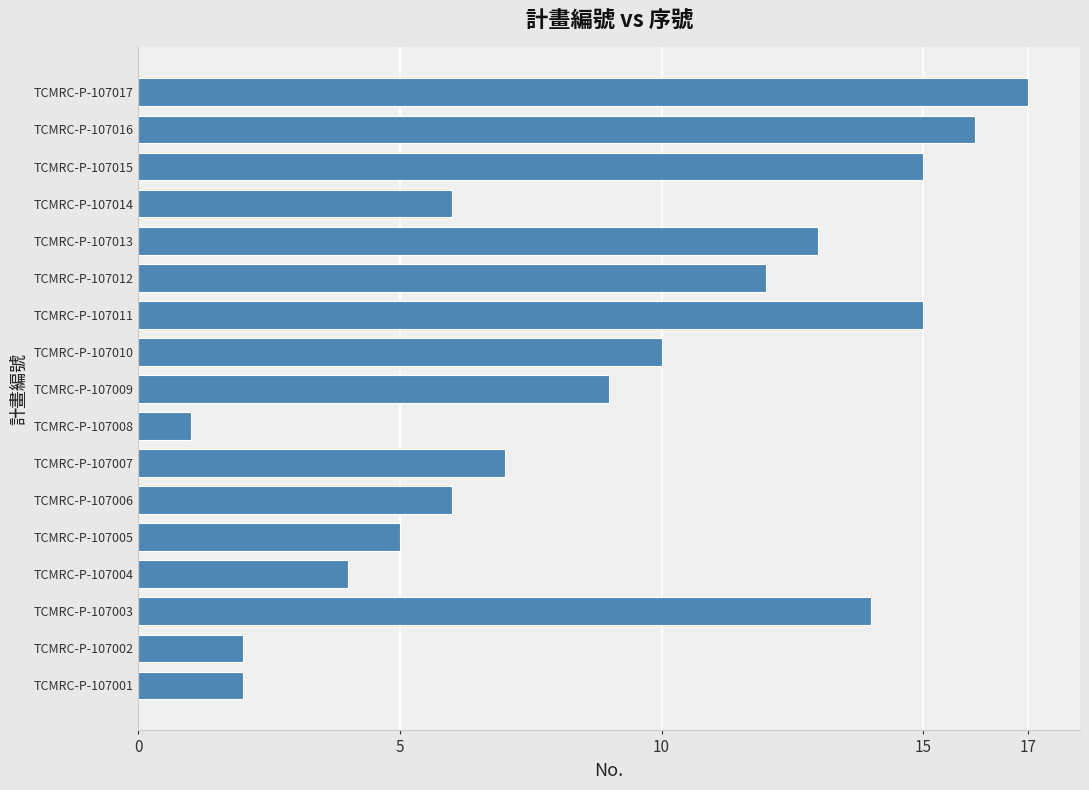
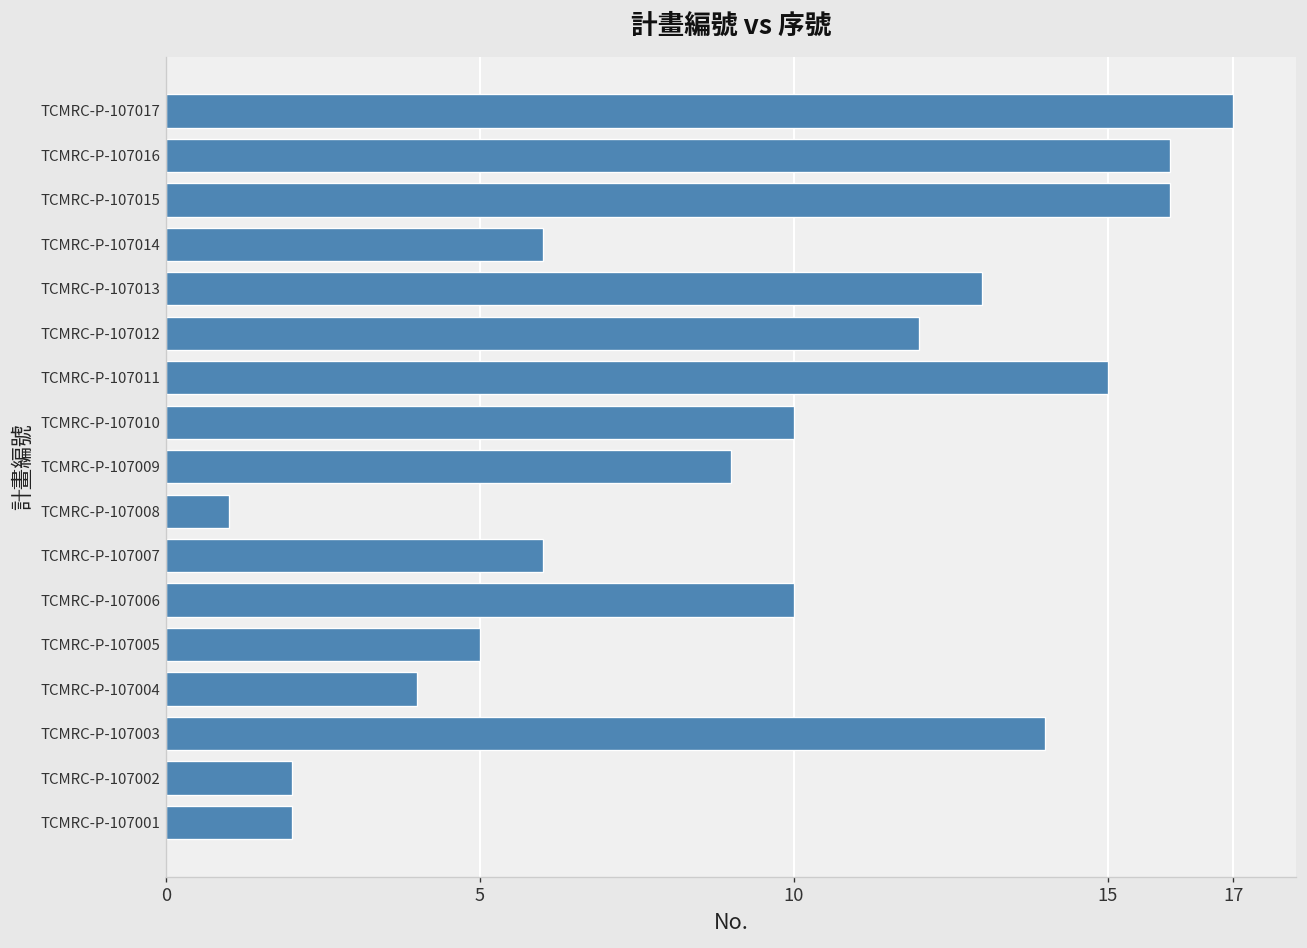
  {
    "TCMRC-P-107017": 17,
    "TCMRC-P-107016": 16,
-   "TCMRC-P-107015": 15,
+   "TCMRC-P-107015": 16,
    "TCMRC-P-107014": 6,
    "TCMRC-P-107013": 13,
    "TCMRC-P-107012": 12,
    "TCMRC-P-107011": 15,
    "TCMRC-P-107010": 10,
    "TCMRC-P-107009": 9,
    "TCMRC-P-107008": 1,
-   "TCMRC-P-107007": 7,
-   "TCMRC-P-107006": 6,
+   "TCMRC-P-107007": 6,
+   "TCMRC-P-107006": 10,
    "TCMRC-P-107005": 5,
    "TCMRC-P-107004": 4,
    "TCMRC-P-107003": 14,
    "TCMRC-P-107002": 2,
    "TCMRC-P-107001": 2
  }
